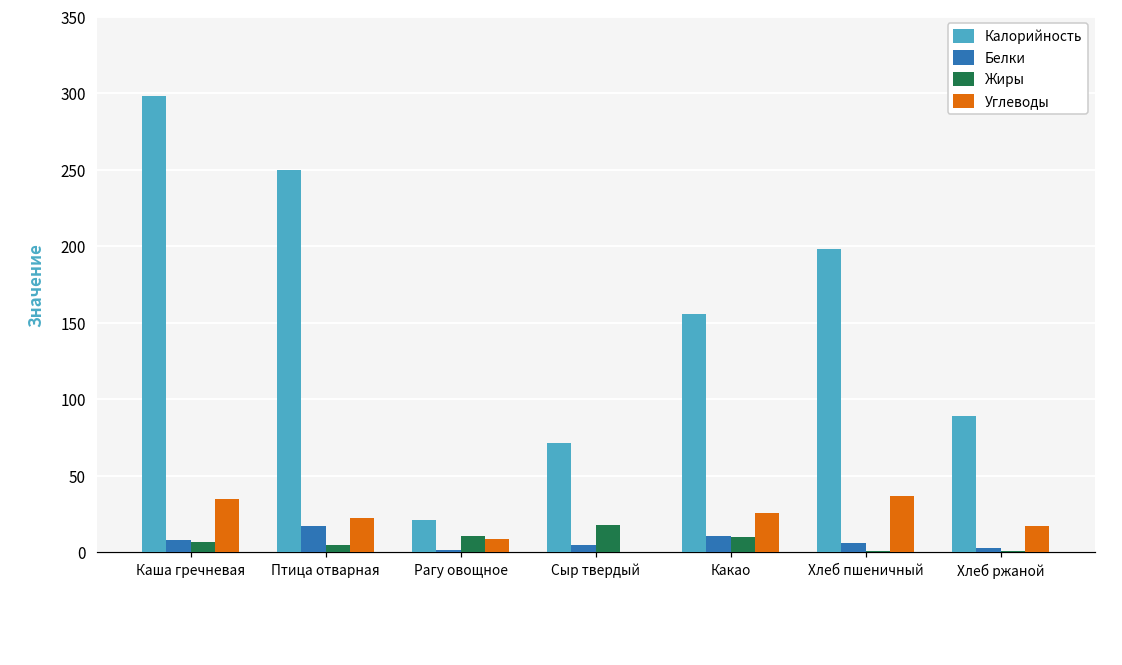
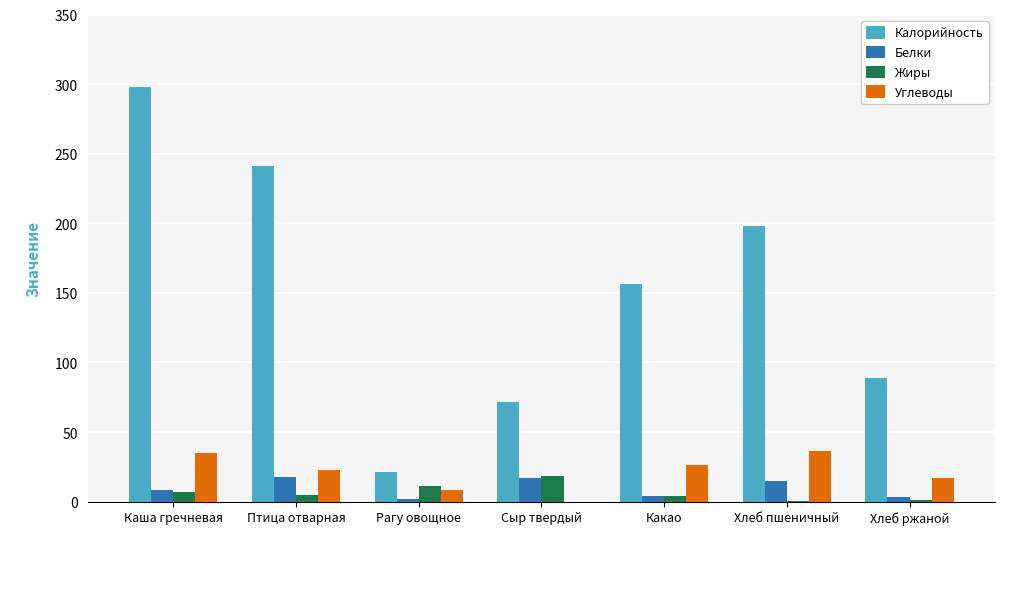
  {
    "Калорийность": {
      "Каша гречневая": 298,
-     "Птица отварная": 250,
+     "Птица отварная": 241,
      "Рагу овощное": 21,
      "Сыр твердый": 72,
      "Какао": 156,
      "Хлеб пшеничный": 198,
      "Хлеб ржаной": 89
    },
    "Белки": {
      "Каша гречневая": 8,
      "Птица отварная": 18,
-     "Сыр твердый": 5,
-     "Какао": 11,
-     "Хлеб пшеничный": 6,
+     "Сыр твердый": 17,
+     "Какао": 4,
+     "Хлеб пшеничный": 15,
      "Хлеб ржаной": 3
    },
    "Жиры": {
      "Каша гречневая": 7,
      "Птица отварная": 5,
      "Рагу овощное": 11,
      "Сыр твердый": 18,
-     "Какао": 10
+     "Какао": 4
    },
    "Углеводы": {
      "Каша гречневая": 35,
      "Птица отварная": 23,
      "Рагу овощное": 9,
      "Сыр твердый": 0,
      "Какао": 26,
      "Хлеб пшеничный": 37,
      "Хлеб ржаной": 17
    }
  }
